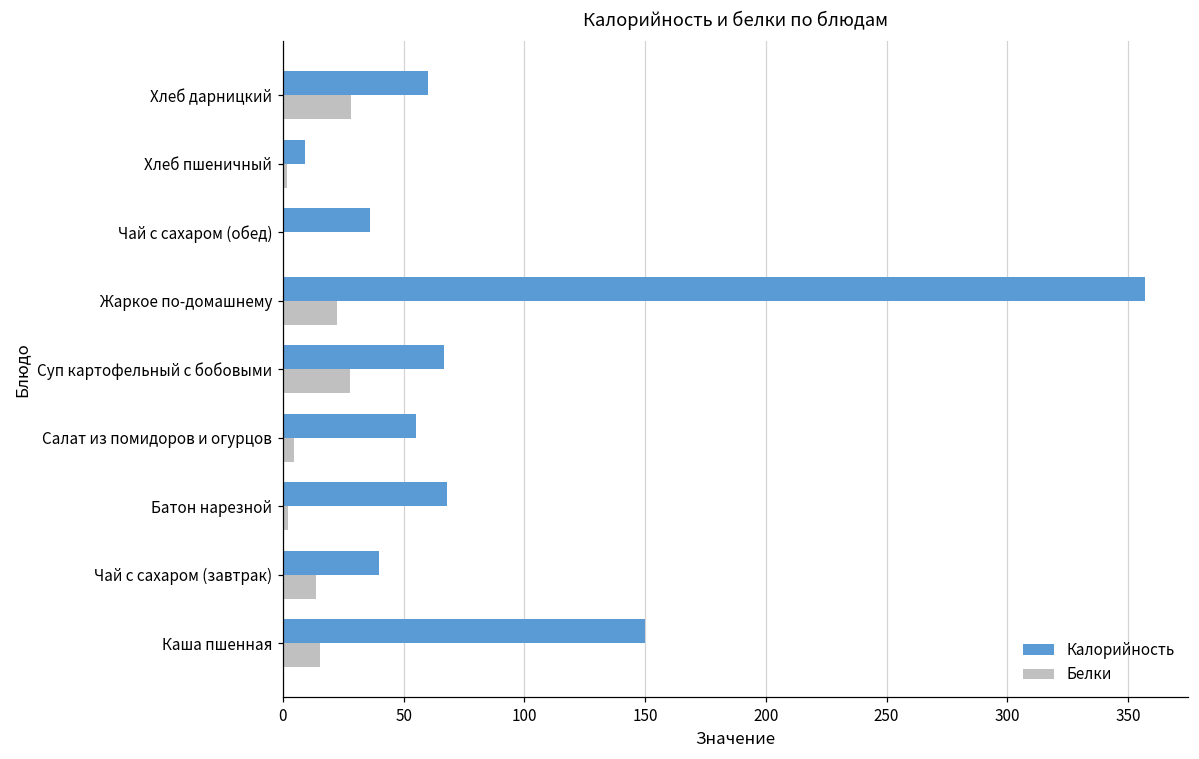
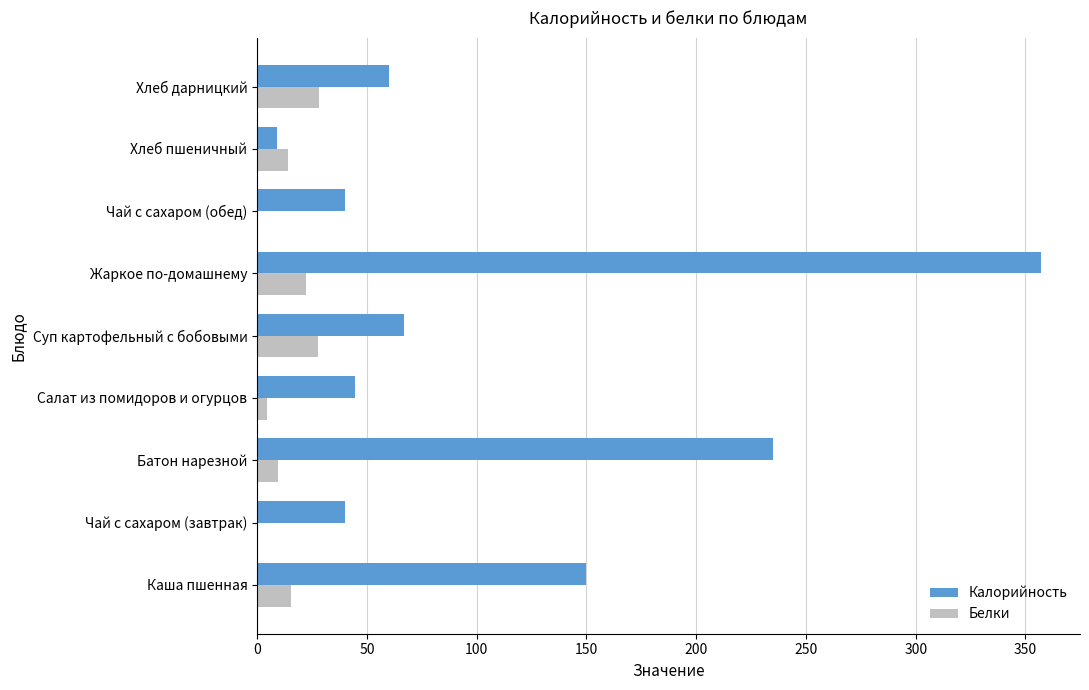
  {
    "Калорийность": {
      "Хлеб дарницкий": 60,
      "Хлеб пшеничный": 9,
-     "Чай с сахаром (обед)": 36,
+     "Чай с сахаром (обед)": 40,
      "Жаркое по-домашнему": 357,
      "Суп картофельный с бобовыми": 67,
-     "Салат из помидоров и огурцов": 55,
-     "Батон нарезной": 68,
+     "Салат из помидоров и огурцов": 44,
+     "Батон нарезной": 235,
      "Чай с сахаром (завтрак)": 40,
      "Каша пшенная": 150
    },
    "Белки": {
      "Хлеб дарницкий": 28,
-     "Хлеб пшеничный": 2,
+     "Хлеб пшеничный": 14,
      "Жаркое по-домашнему": 22,
      "Суп картофельный с бобовыми": 28,
      "Салат из помидоров и огурцов": 5,
-     "Батон нарезной": 2,
-     "Чай с сахаром (завтрак)": 14,
+     "Батон нарезной": 9,
+     "Чай с сахаром (завтрак)": 0,
      "Каша пшенная": 15
    }
  }
